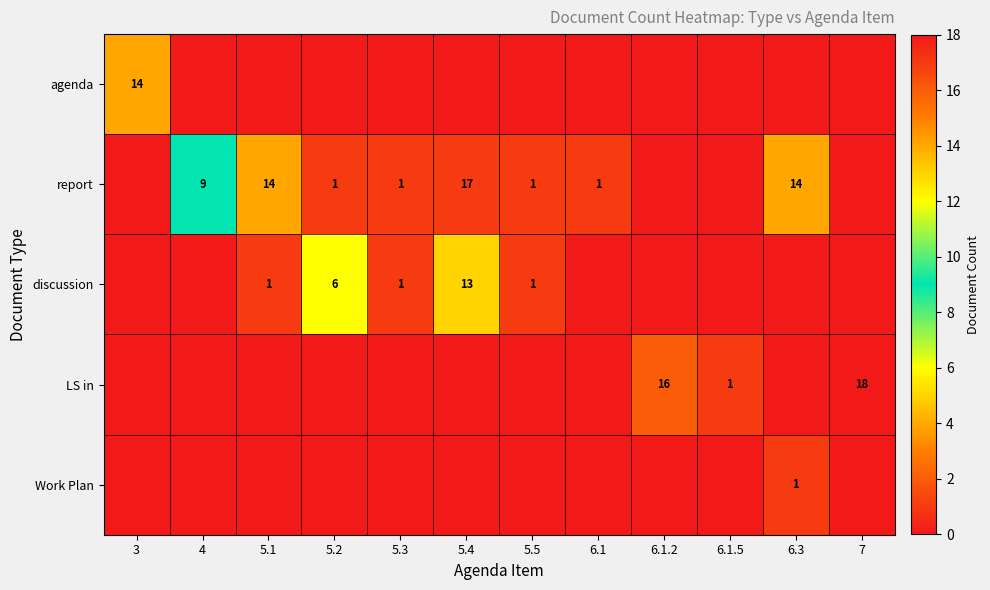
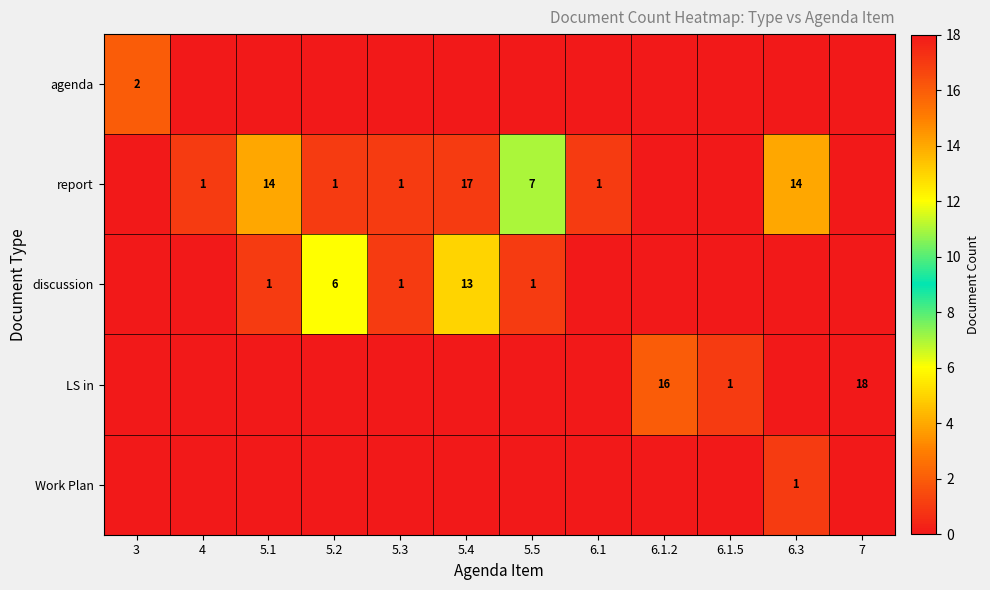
  {
    "agenda": {
-     "3": 14
+     "3": 2
    },
    "report": {
-     "4": 9,
+     "4": 1,
      "5.1": 14,
      "5.2": 1,
      "5.3": 1,
      "5.4": 17,
-     "5.5": 1,
+     "5.5": 7,
      "6.1": 1,
      "6.3": 14
    },
    "discussion": {
      "5.1": 1,
      "5.2": 6,
      "5.3": 1,
      "5.4": 13,
      "5.5": 1
    },
    "LS in": {
      "6.1.2": 16,
      "6.1.5": 1,
      "7": 18
    },
    "Work Plan": {
      "6.3": 1
    }
  }
